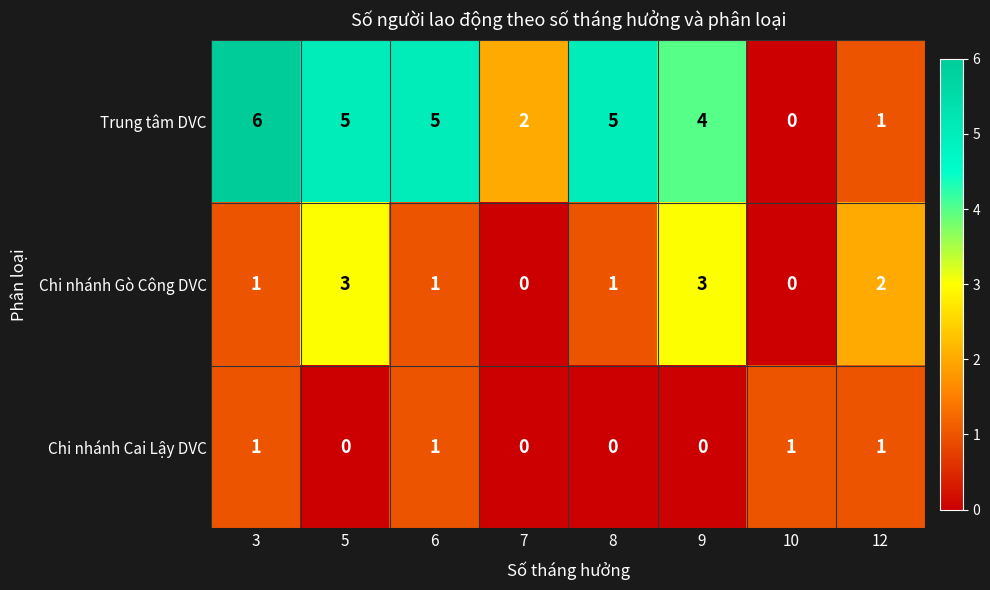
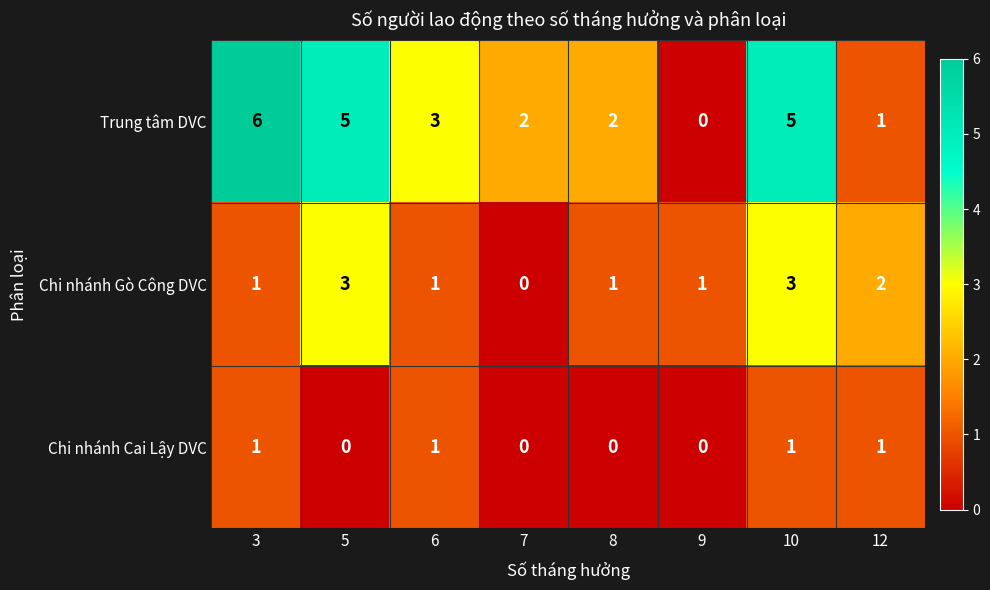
  {
    "Trung tâm DVC": {
      "3": 6,
      "5": 5,
-     "6": 5,
+     "6": 3,
      "7": 2,
-     "8": 5,
-     "9": 4,
-     "10": 0,
+     "8": 2,
+     "9": 0,
+     "10": 5,
      "12": 1
    },
    "Chi nhánh Gò Công DVC": {
      "3": 1,
      "5": 3,
      "6": 1,
      "7": 0,
      "8": 1,
-     "9": 3,
-     "10": 0,
+     "9": 1,
+     "10": 3,
      "12": 2
    },
    "Chi nhánh Cai Lậy DVC": {
      "3": 1,
      "5": 0,
      "6": 1,
      "7": 0,
      "8": 0,
      "9": 0,
      "10": 1,
      "12": 1
    }
  }
